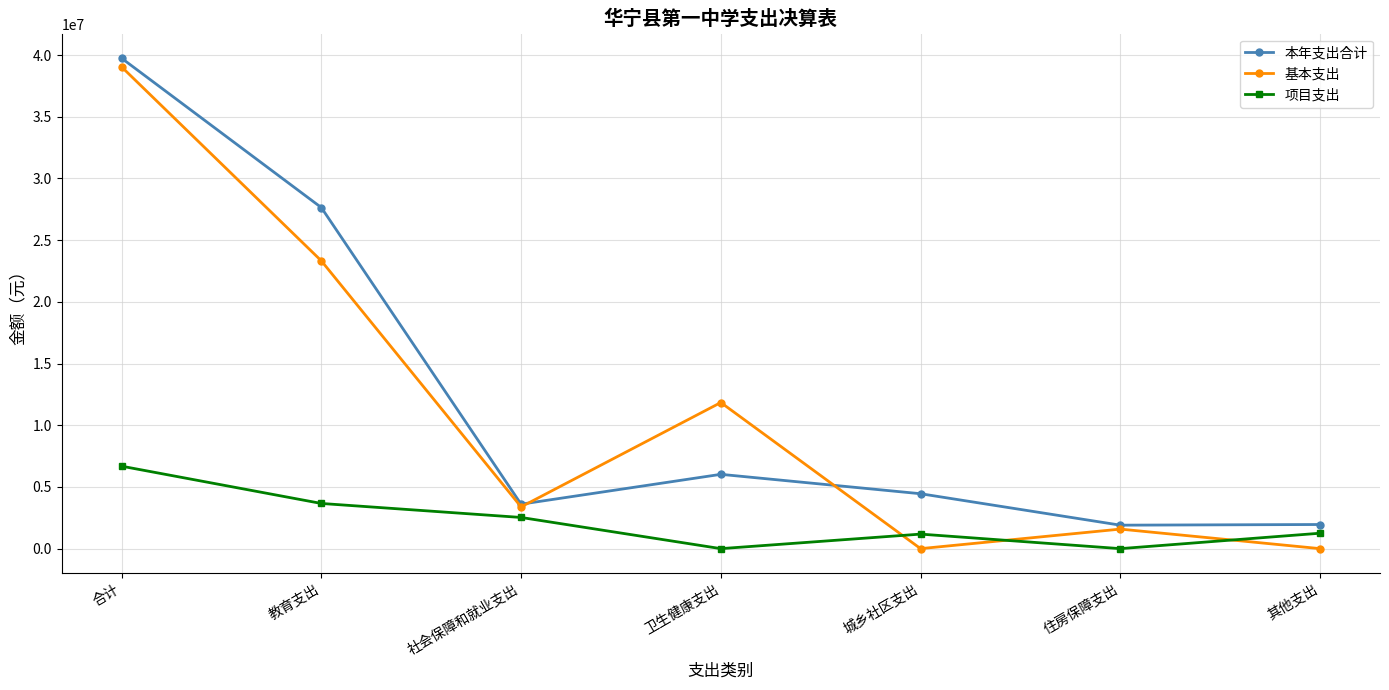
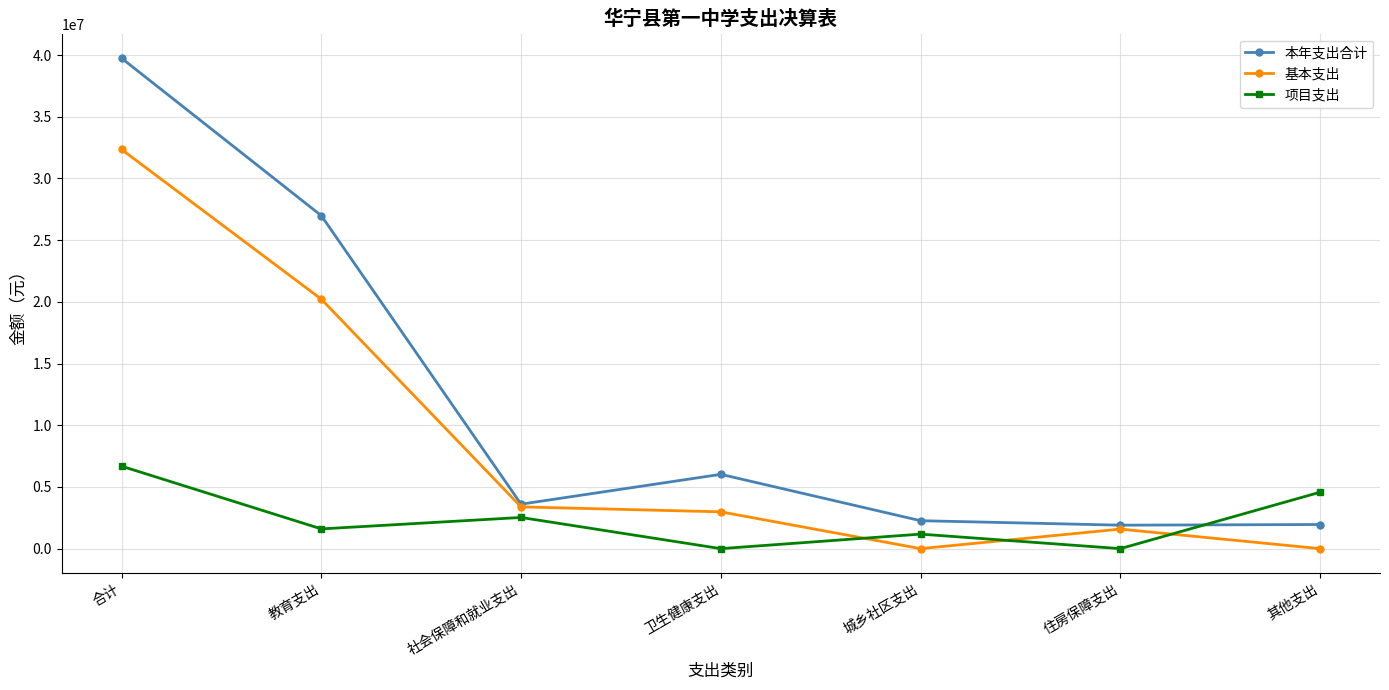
  {
    "本年支出合计": {
      "合计": 39700000,
-     "教育支出": 27600000,
+     "教育支出": 27000000,
      "社会保障和就业支出": 3600000,
      "卫生健康支出": 6000000,
-     "城乡社区支出": 4500000,
+     "城乡社区支出": 2300000,
      "住房保障支出": 1900000,
      "其他支出": 2000000
    },
    "基本支出": {
-     "合计": 39000000,
-     "教育支出": 23300000,
+     "合计": 32400000,
+     "教育支出": 20200000,
      "社会保障和就业支出": 3400000,
-     "卫生健康支出": 11800000,
+     "卫生健康支出": 3000000,
      "城乡社区支出": 0,
      "住房保障支出": 1600000,
      "其他支出": 0
    },
    "项目支出": {
      "合计": 6700000,
-     "教育支出": 3700000,
+     "教育支出": 1600000,
      "社会保障和就业支出": 2500000,
      "卫生健康支出": 0,
      "城乡社区支出": 1200000,
      "住房保障支出": 0,
-     "其他支出": 1300000
+     "其他支出": 4600000
    }
  }
